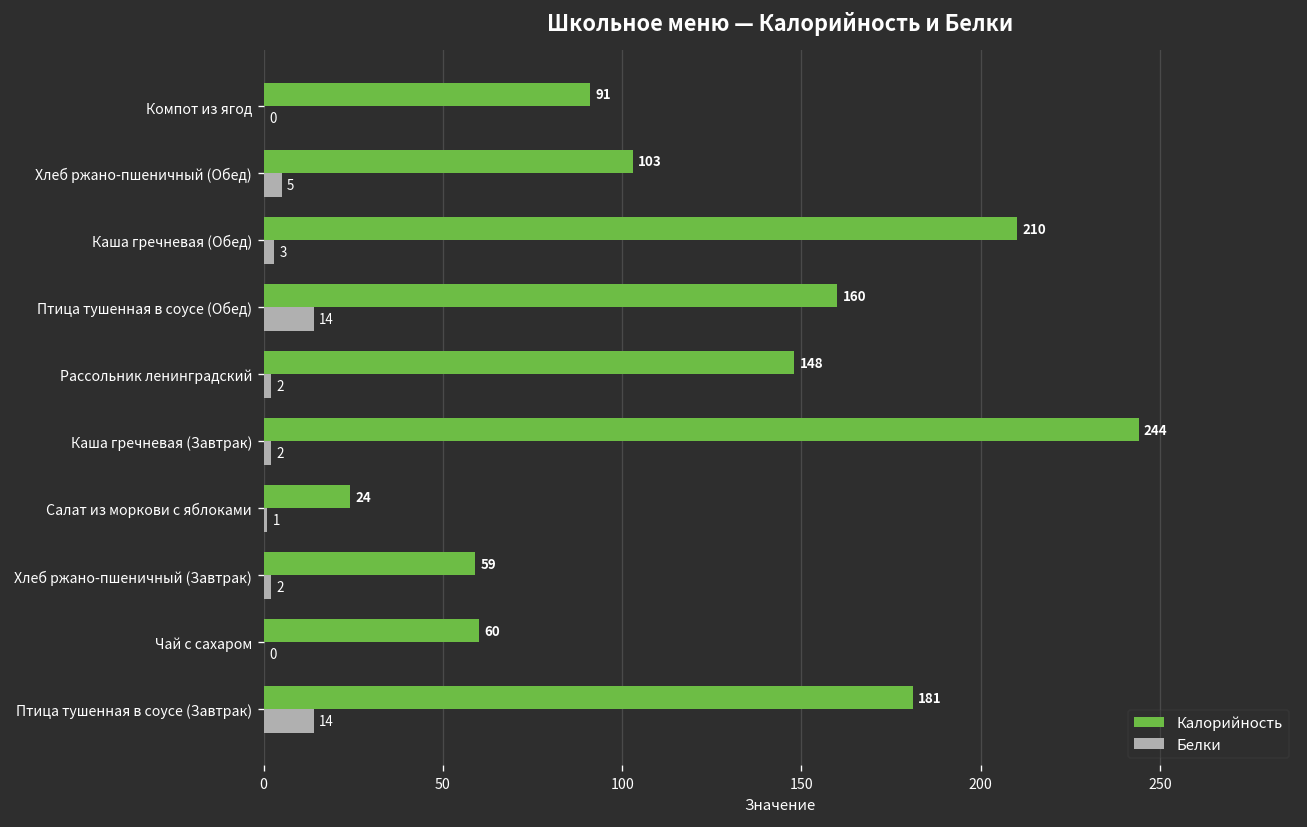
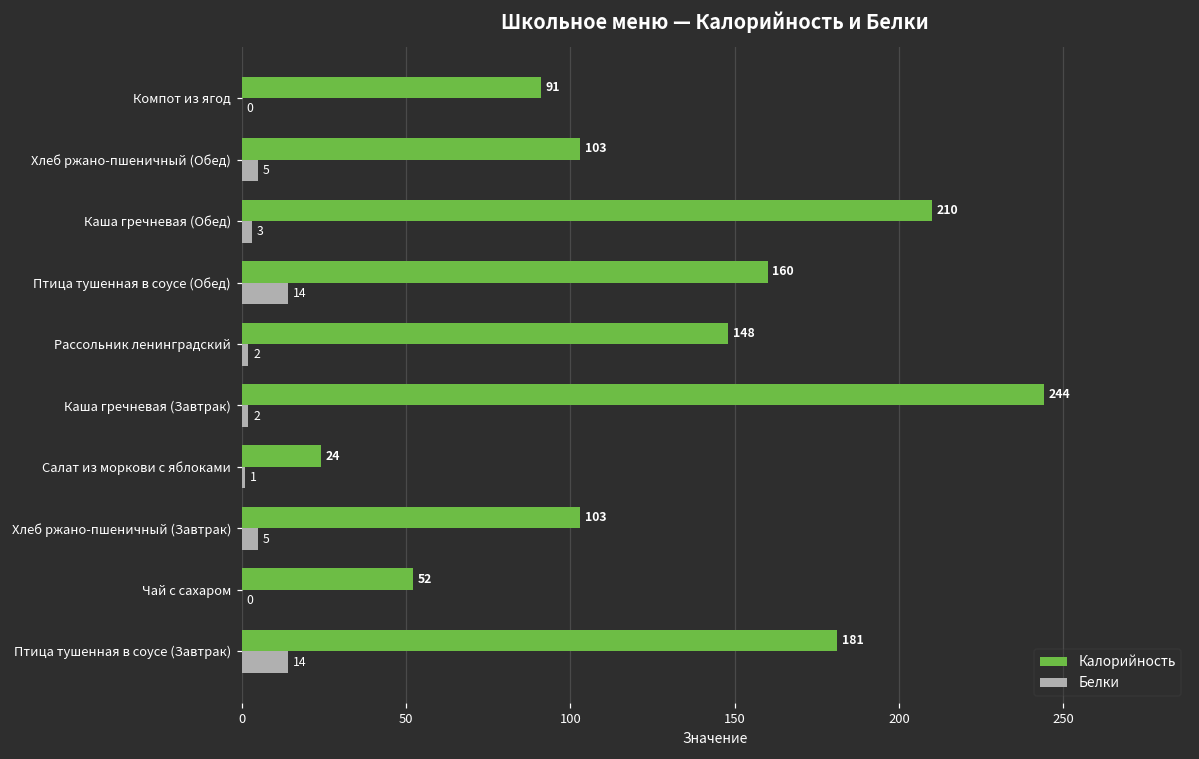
  {
    "Калорийность": {
      "Компот из ягод": 91,
      "Хлеб ржано-пшеничный (Обед)": 103,
      "Каша гречневая (Обед)": 210,
      "Птица тушенная в соусе (Обед)": 160,
      "Рассольник ленинградский": 148,
      "Каша гречневая (Завтрак)": 244,
      "Салат из моркови с яблоками": 24,
-     "Хлеб ржано-пшеничный (Завтрак)": 59,
-     "Чай с сахаром": 60,
+     "Хлеб ржано-пшеничный (Завтрак)": 103,
+     "Чай с сахаром": 52,
      "Птица тушенная в соусе (Завтрак)": 181
    },
    "Белки": {
      "Компот из ягод": 0,
      "Хлеб ржано-пшеничный (Обед)": 5,
      "Каша гречневая (Обед)": 3,
      "Птица тушенная в соусе (Обед)": 14,
      "Рассольник ленинградский": 2,
      "Каша гречневая (Завтрак)": 2,
      "Салат из моркови с яблоками": 1,
-     "Хлеб ржано-пшеничный (Завтрак)": 2,
+     "Хлеб ржано-пшеничный (Завтрак)": 5,
      "Чай с сахаром": 0,
      "Птица тушенная в соусе (Завтрак)": 14
    }
  }
